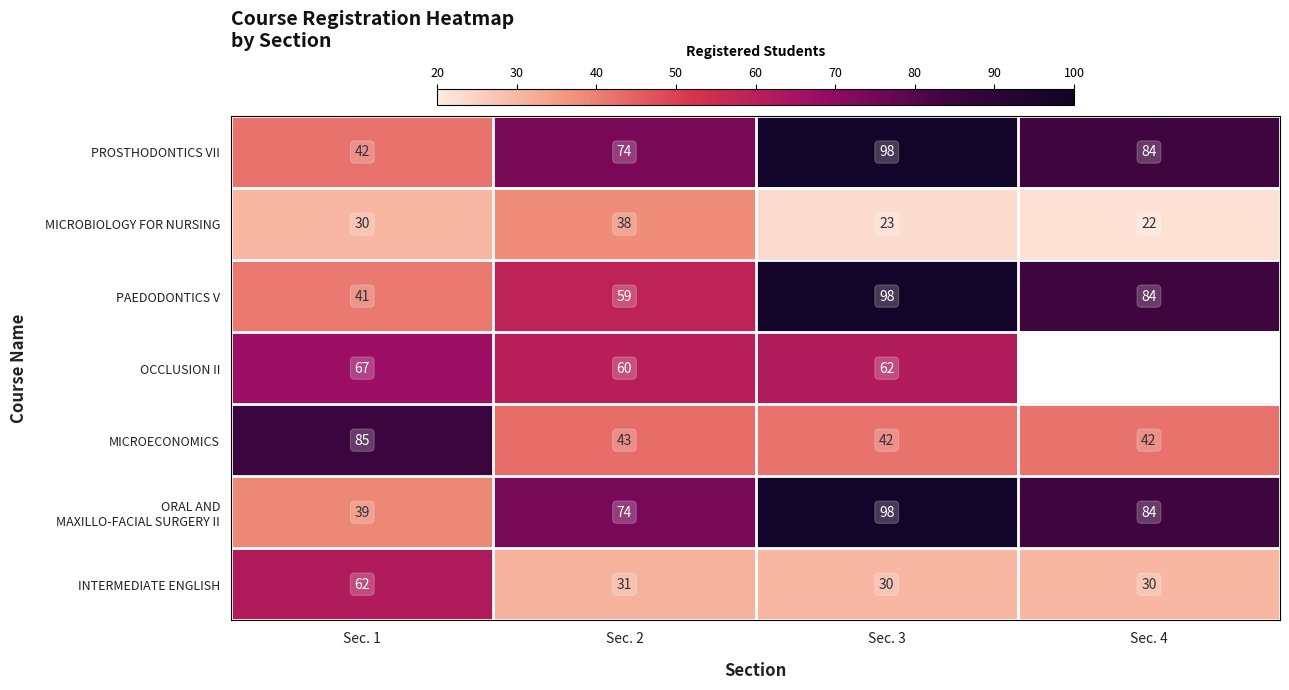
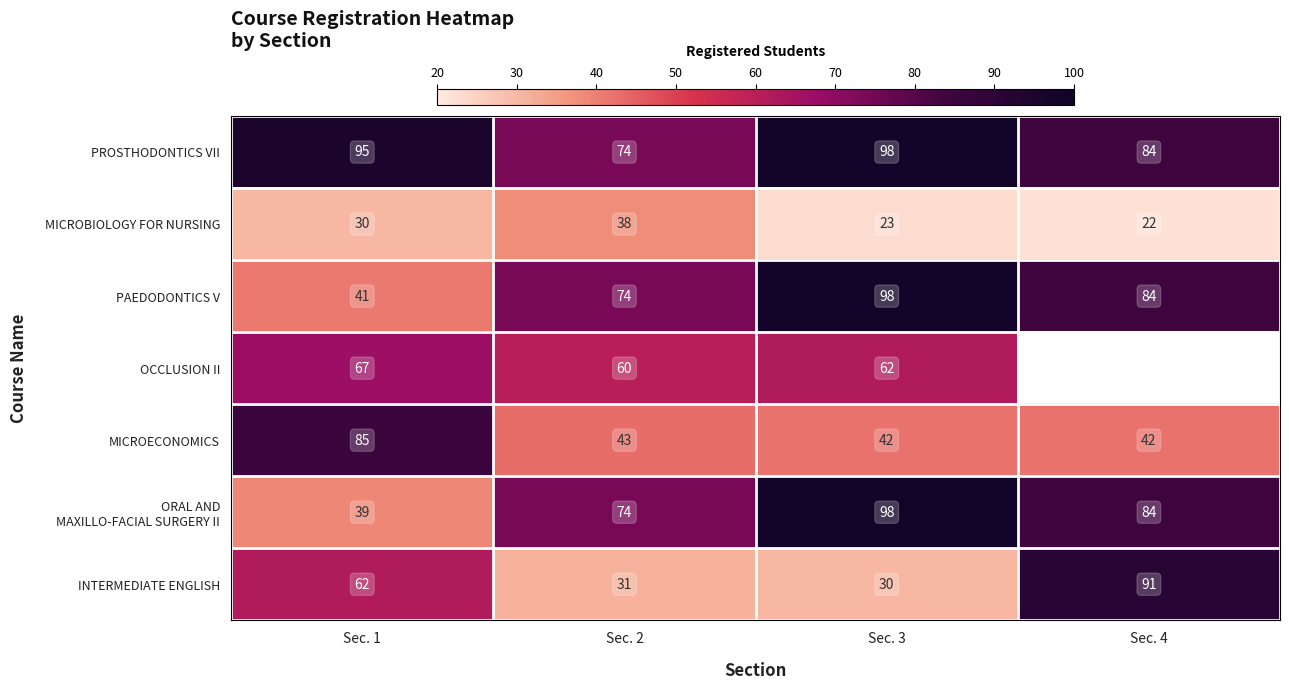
  {
    "PROSTHODONTICS VII": {
-     "Sec. 1": 42
+     "Sec. 1": 95
    },
    "PAEDODONTICS V": {
-     "Sec. 2": 59
+     "Sec. 2": 74
    },
    "INTERMEDIATE ENGLISH": {
-     "Sec. 4": 30
+     "Sec. 4": 91
    }
  }
